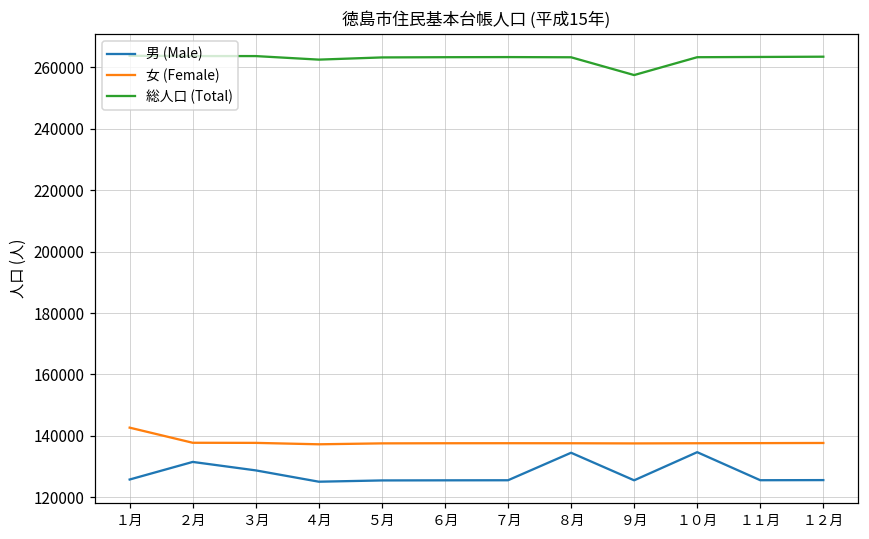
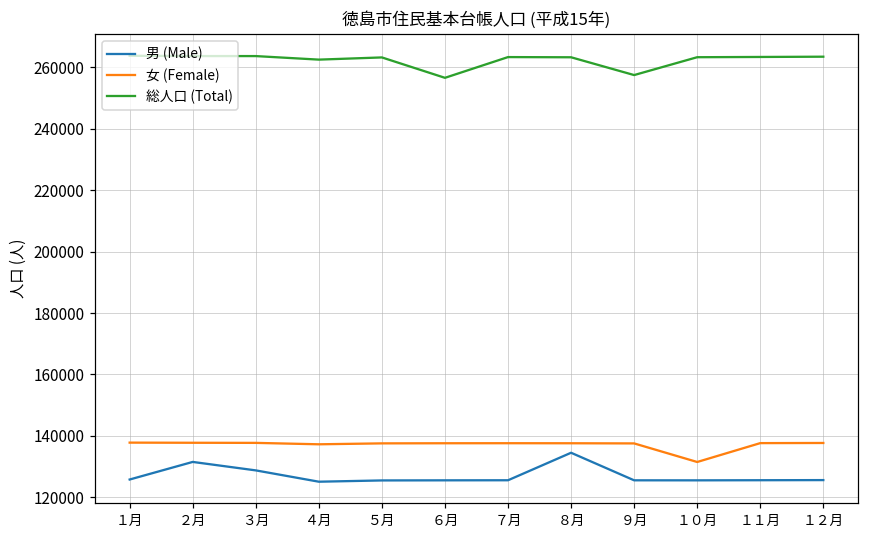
  {
    "男 (Male)": {
      "１月": 126000,
      "２月": 132000,
      "３月": 129000,
      "４月": 125000,
      "５月": 126000,
      "６月": 126000,
      "７月": 126000,
      "８月": 135000,
      "９月": 126000,
-     "１０月": 135000,
+     "１０月": 126000,
      "１１月": 126000,
      "１２月": 126000
    },
    "女 (Female)": {
-     "１月": 143000,
+     "１月": 138000,
      "２月": 138000,
      "３月": 138000,
      "４月": 137000,
      "５月": 138000,
      "６月": 138000,
      "７月": 138000,
      "８月": 138000,
      "９月": 138000,
-     "１０月": 138000,
+     "１０月": 132000,
      "１１月": 138000,
      "１２月": 138000
    },
    "総人口 (Total)": {
      "３月": 264000,
      "４月": 262000,
      "５月": 263000,
-     "６月": 263000,
+     "６月": 256000,
      "７月": 263000,
      "８月": 263000,
      "９月": 257000,
      "１０月": 263000,
      "１１月": 263000,
      "１２月": 263000
    }
  }
